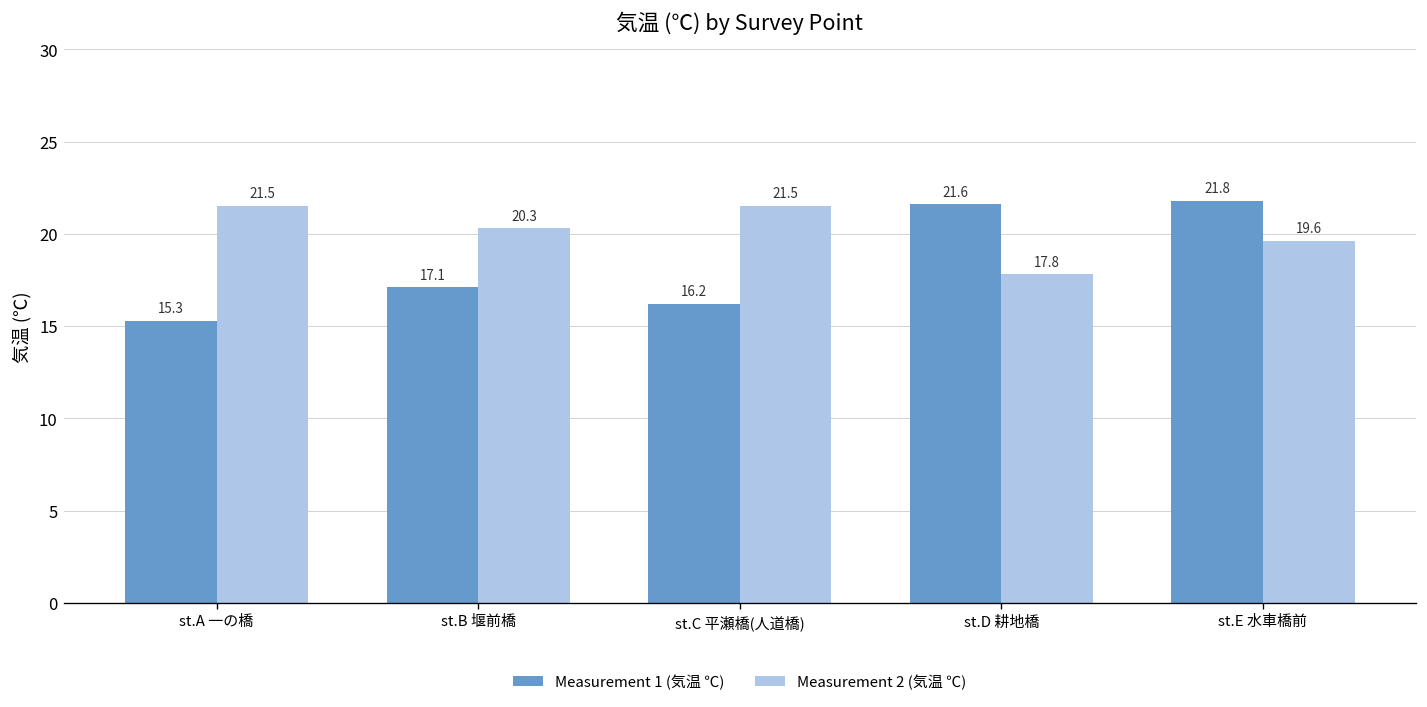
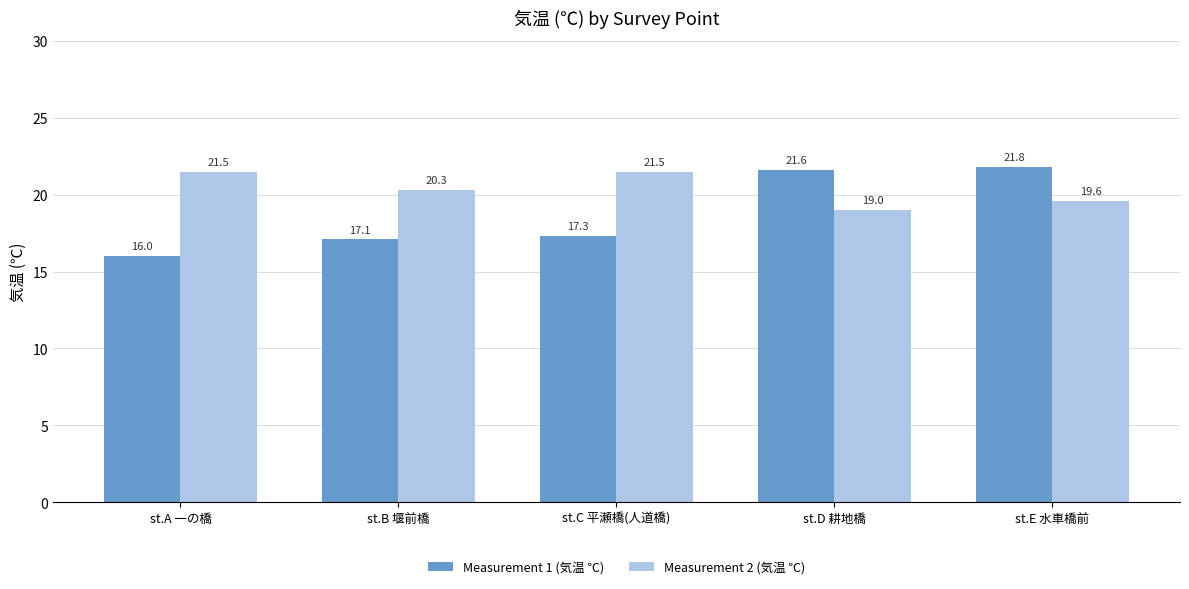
  {
    "Measurement 1 (気温 ℃)": {
-     "st.A 一の橋": 15.3,
+     "st.A 一の橋": 16.0,
      "st.B 堰前橋": 17.1,
-     "st.C 平瀬橋(人道橋)": 16.2,
+     "st.C 平瀬橋(人道橋)": 17.3,
      "st.D 耕地橋": 21.6,
      "st.E 水車橋前": 21.8
    },
    "Measurement 2 (気温 ℃)": {
      "st.A 一の橋": 21.5,
      "st.B 堰前橋": 20.3,
      "st.C 平瀬橋(人道橋)": 21.5,
-     "st.D 耕地橋": 17.8,
+     "st.D 耕地橋": 19.0,
      "st.E 水車橋前": 19.6
    }
  }
